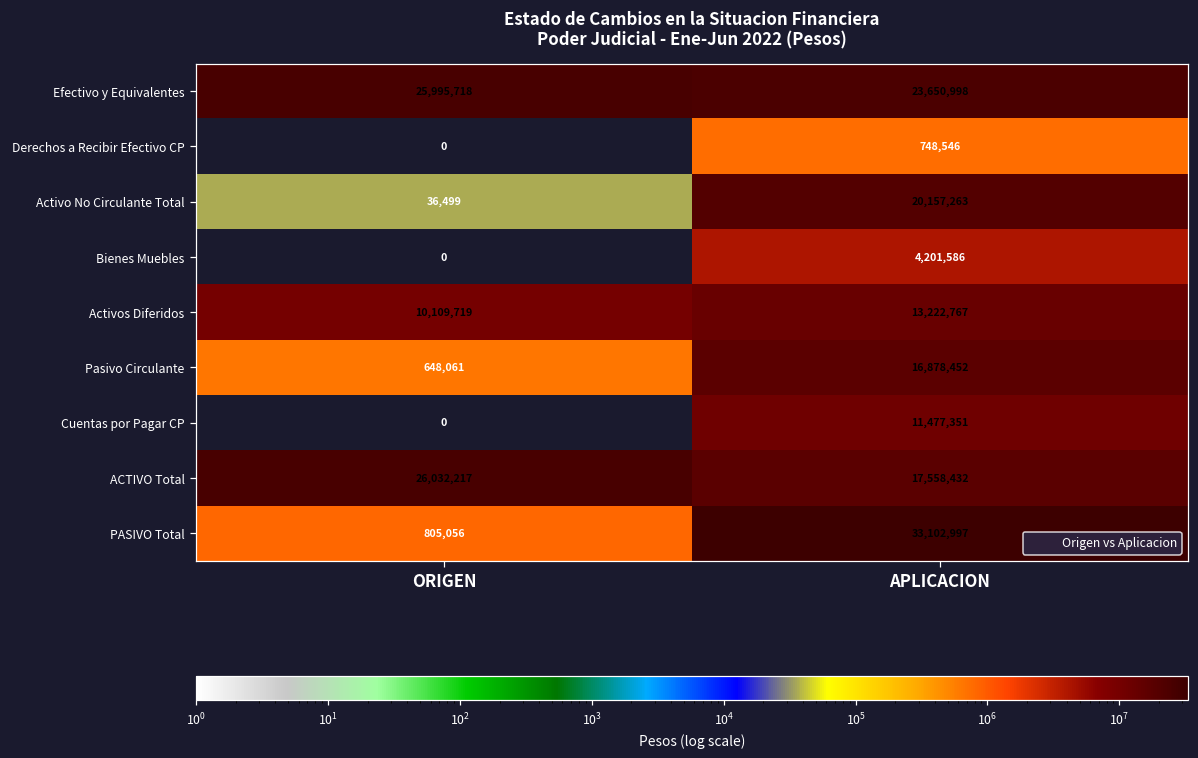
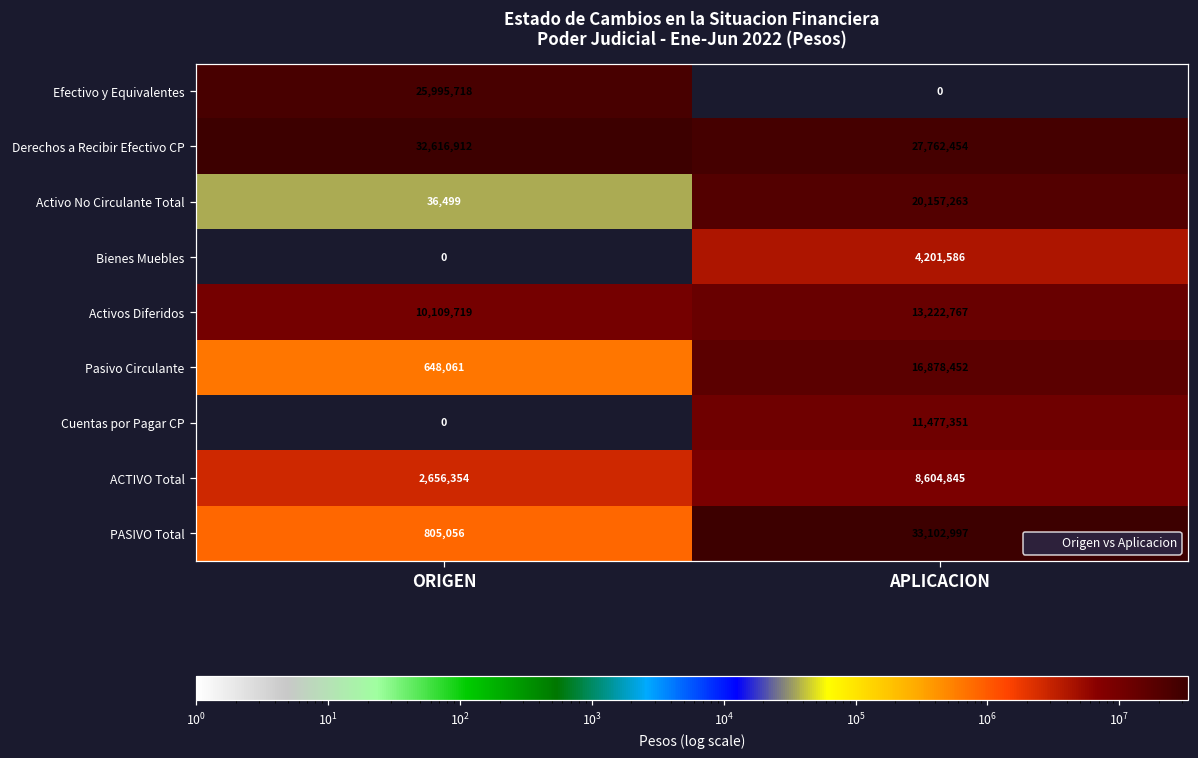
  {
    "Efectivo y Equivalentes": {
      "ORIGEN": "25,995,718",
-     "APLICACION": "23,650,998"
+     "APLICACION": "0"
    },
    "Derechos a Recibir Efectivo CP": {
-     "ORIGEN": "0",
-     "APLICACION": "748,546"
+     "ORIGEN": "32,616,912",
+     "APLICACION": "27,762,454"
    },
    "Activo No Circulante Total": {
      "ORIGEN": "36,499",
      "APLICACION": "20,157,263"
    },
    "Bienes Muebles": {
      "ORIGEN": "0",
      "APLICACION": "4,201,586"
    },
    "Activos Diferidos": {
      "ORIGEN": "10,109,719",
      "APLICACION": "13,222,767"
    },
    "Pasivo Circulante": {
      "ORIGEN": "648,061",
      "APLICACION": "16,878,452"
    },
    "Cuentas por Pagar CP": {
      "ORIGEN": "0",
      "APLICACION": "11,477,351"
    },
    "ACTIVO Total": {
-     "ORIGEN": "26,032,217",
-     "APLICACION": "17,558,432"
+     "ORIGEN": "2,656,354",
+     "APLICACION": "8,604,845"
    },
    "PASIVO Total": {
      "ORIGEN": "805,056",
      "APLICACION": "33,102,997"
    }
  }
